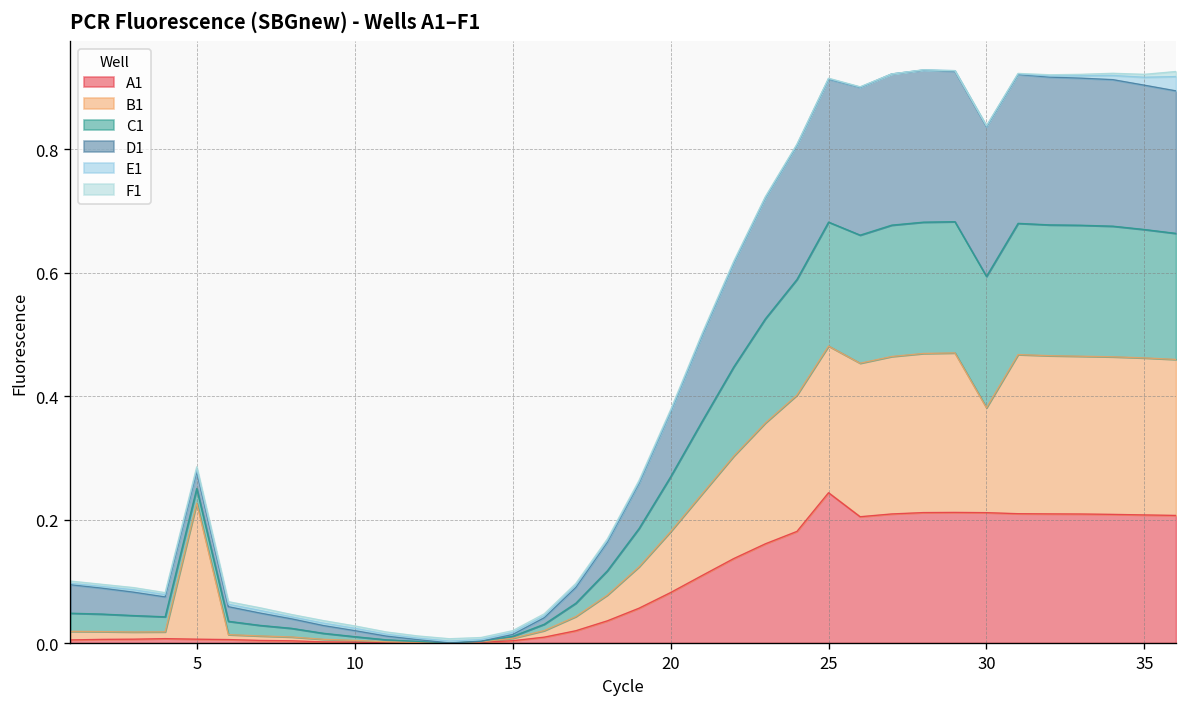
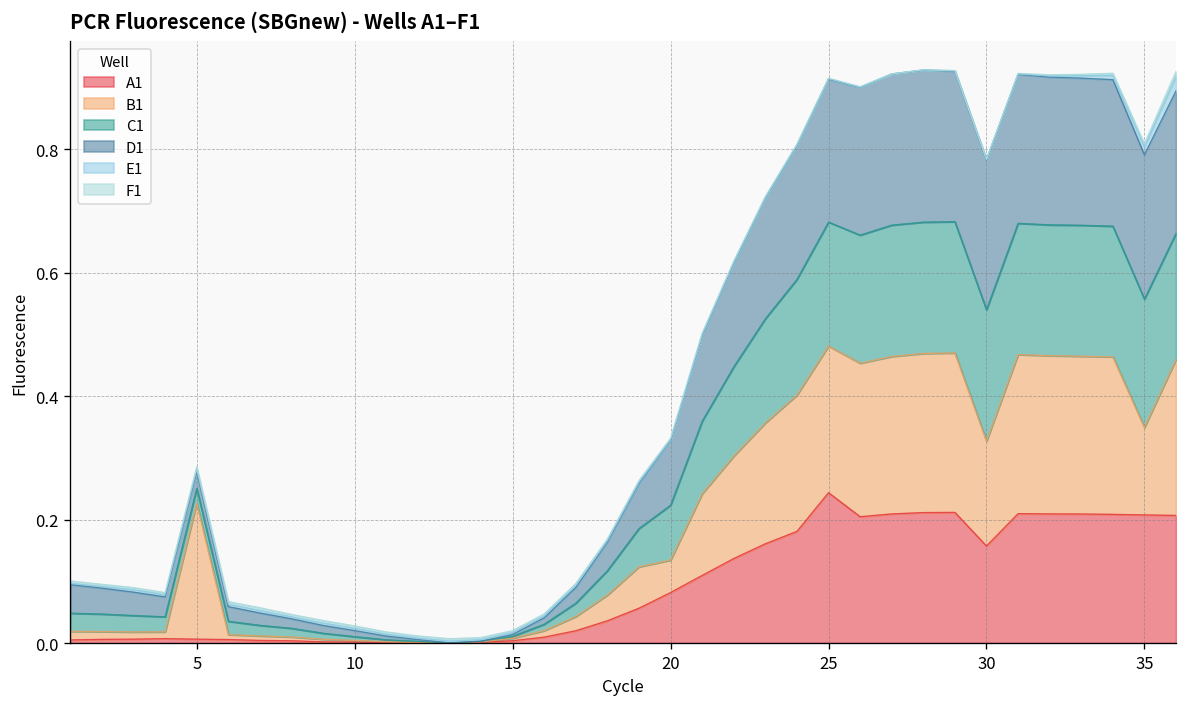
  {
    "A1": {
      "5": 0.01,
      "20": 0.08,
      "25": 0.24,
-     "30": 0.21,
+     "30": 0.16,
      "35": 0.21
    },
    "B1": {
      "5": 0.22,
-     "20": 0.10,
+     "20": 0.05,
      "25": 0.24,
      "30": 0.17,
-     "35": 0.25
+     "35": 0.14
    }
  }
